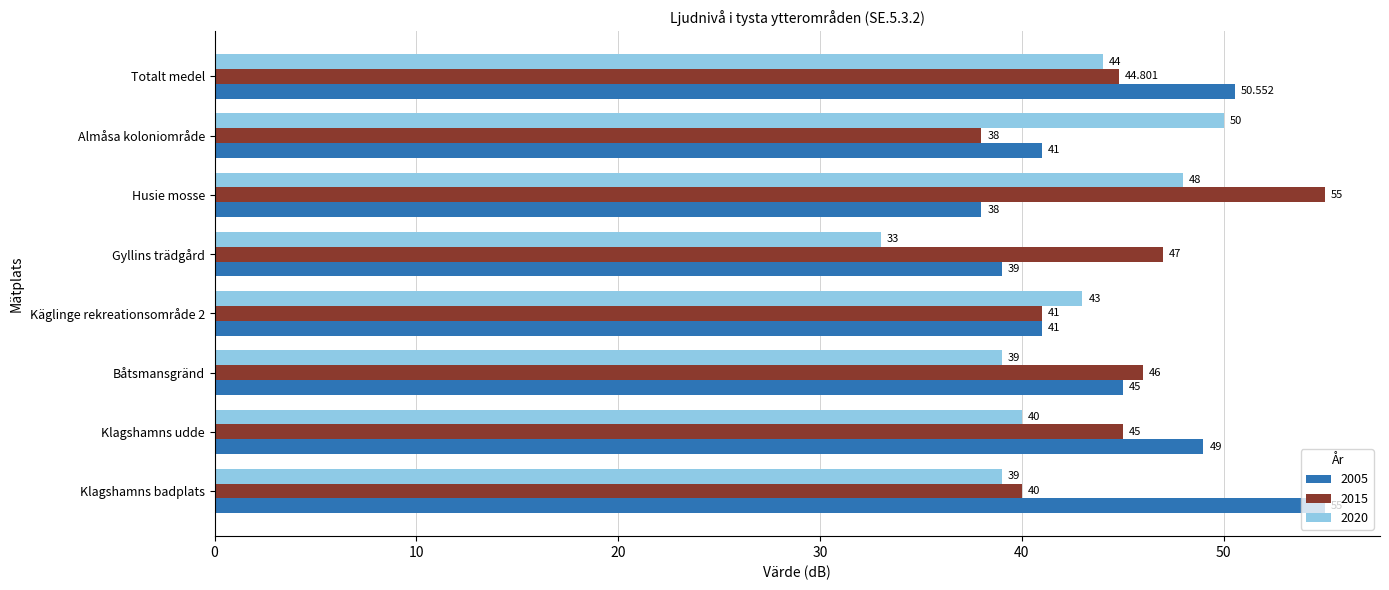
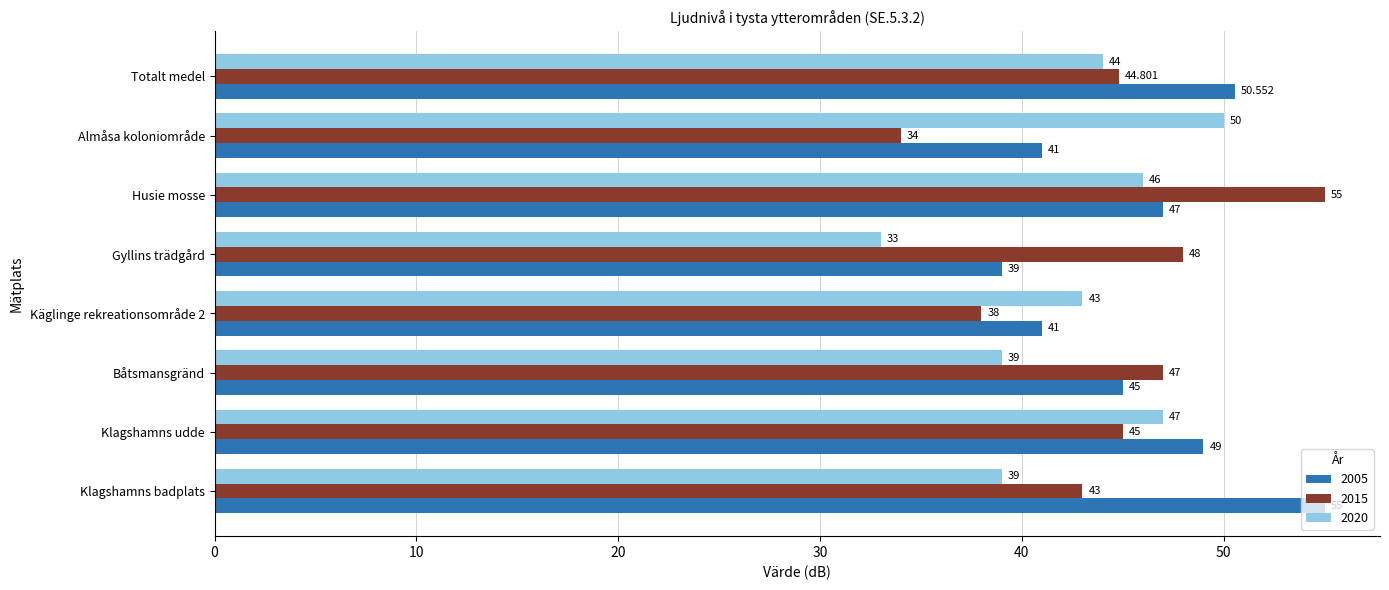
  {
    "2005": {
      "Totalt medel": 50.552,
      "Almåsa koloniområde": 41,
-     "Husie mosse": 38,
+     "Husie mosse": 47,
      "Gyllins trädgård": 39,
      "Käglinge rekreationsområde 2": 41,
      "Båtsmansgränd": 45,
      "Klagshamns udde": 49
    },
    "2015": {
      "Totalt medel": 44.801,
-     "Almåsa koloniområde": 38,
+     "Almåsa koloniområde": 34,
      "Husie mosse": 55,
-     "Gyllins trädgård": 47,
-     "Käglinge rekreationsområde 2": 41,
-     "Båtsmansgränd": 46,
+     "Gyllins trädgård": 48,
+     "Käglinge rekreationsområde 2": 38,
+     "Båtsmansgränd": 47,
      "Klagshamns udde": 45,
-     "Klagshamns badplats": 40
+     "Klagshamns badplats": 43
    },
    "2020": {
      "Totalt medel": 44,
      "Almåsa koloniområde": 50,
-     "Husie mosse": 48,
+     "Husie mosse": 46,
      "Gyllins trädgård": 33,
      "Käglinge rekreationsområde 2": 43,
      "Båtsmansgränd": 39,
-     "Klagshamns udde": 40,
+     "Klagshamns udde": 47,
      "Klagshamns badplats": 39
    }
  }
